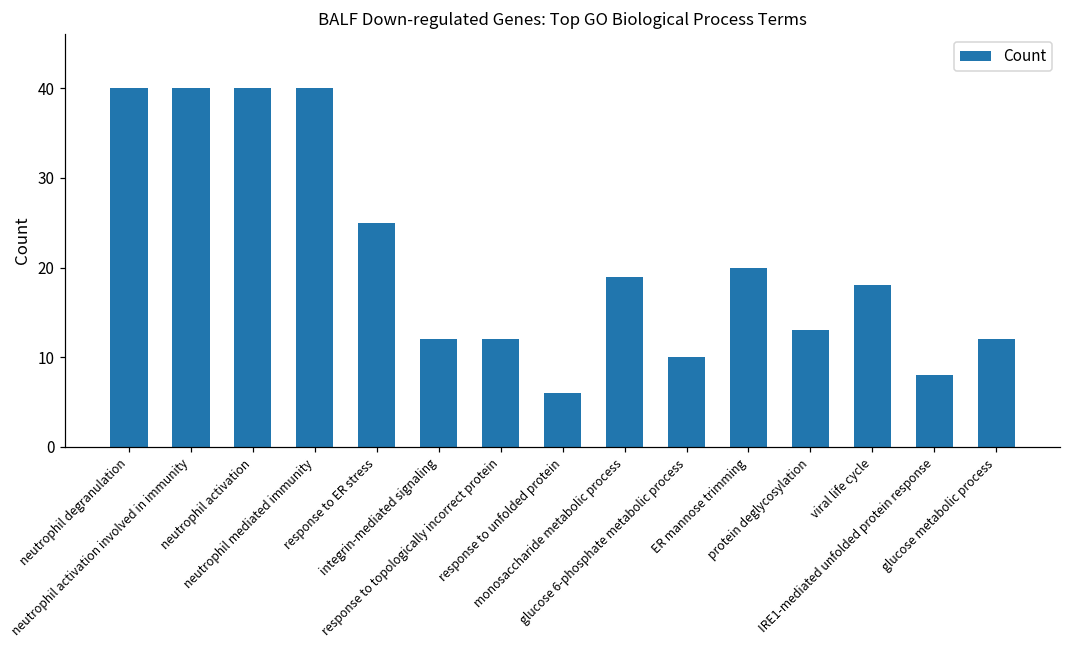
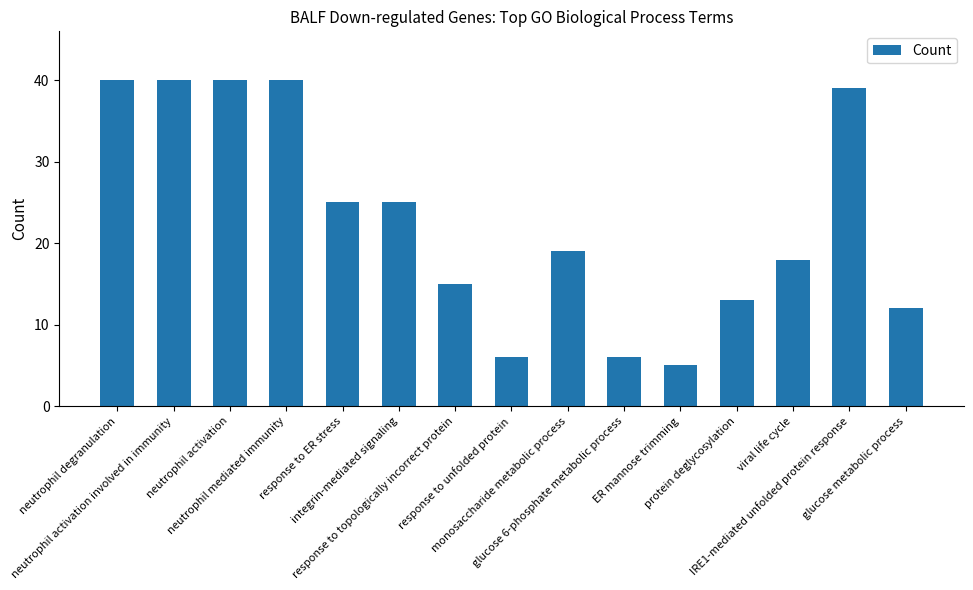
  {
    "neutrophil degranulation": 40,
    "neutrophil activation involved in immunity": 40,
    "neutrophil activation": 40,
    "neutrophil mediated immunity": 40,
    "response to ER stress": 25,
-   "integrin-mediated signaling": 12,
-   "response to topologically incorrect protein": 12,
+   "integrin-mediated signaling": 25,
+   "response to topologically incorrect protein": 15,
    "response to unfolded protein": 6,
    "monosaccharide metabolic process": 19,
-   "glucose 6-phosphate metabolic process": 10,
-   "ER mannose trimming": 20,
+   "glucose 6-phosphate metabolic process": 6,
+   "ER mannose trimming": 5,
    "protein deglycosylation": 13,
    "viral life cycle": 18,
-   "IRE1-mediated unfolded protein response": 8,
+   "IRE1-mediated unfolded protein response": 39,
    "glucose metabolic process": 12
  }
